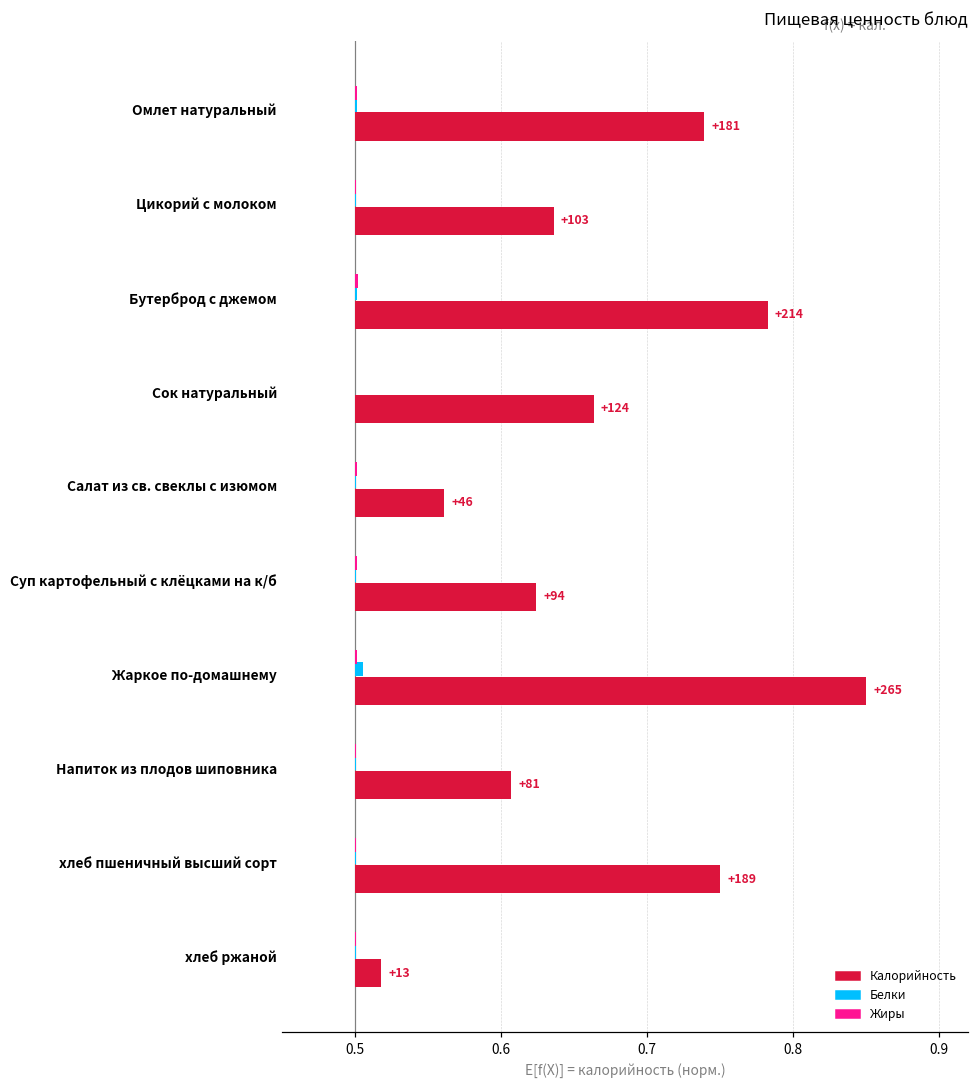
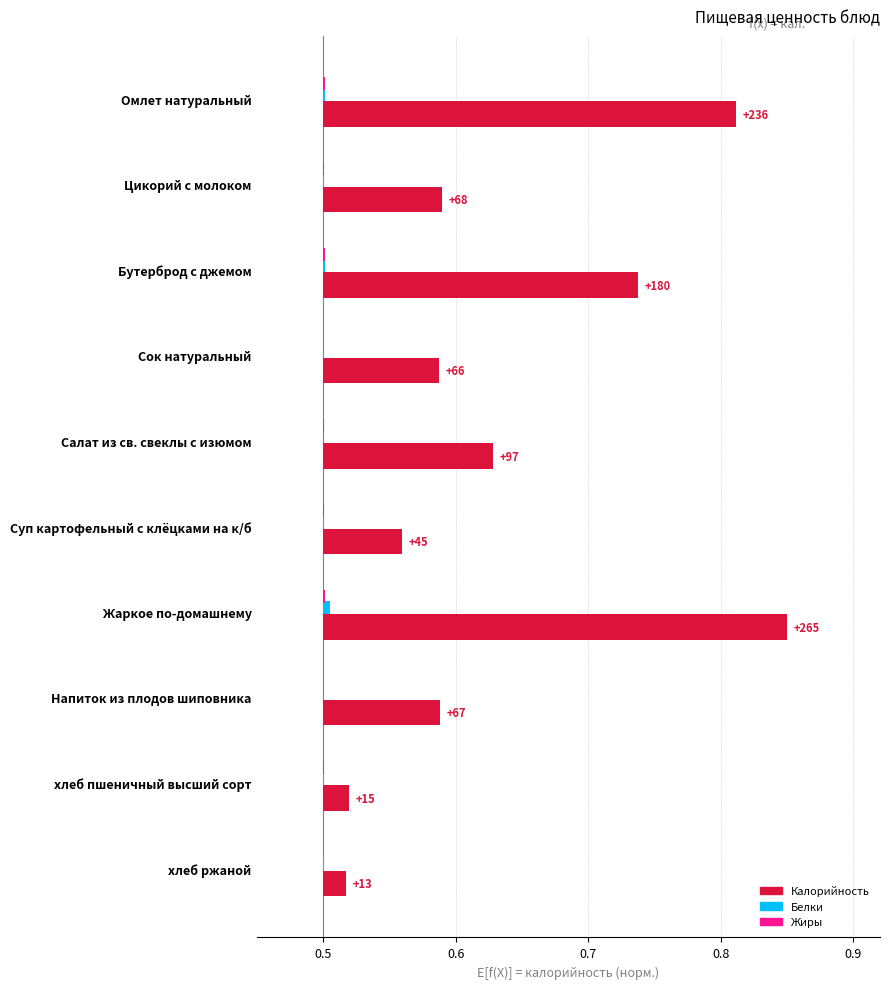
  {
    "Калорийность": {
-     "Омлет натуральный": "+181",
-     "Цикорий с молоком": "+103",
-     "Бутерброд с джемом": "+214",
-     "Сок натуральный": "+124",
-     "Салат из св. свеклы с изюмом": "+46",
-     "Суп картофельный с клёцками на к/б": "+94",
-     "Напиток из плодов шиповника": "+81",
-     "хлеб пшеничный высший сорт": "+189"
+     "Омлет натуральный": "+236",
+     "Цикорий с молоком": "+68",
+     "Бутерброд с джемом": "+180",
+     "Сок натуральный": "+66",
+     "Салат из св. свеклы с изюмом": "+97",
+     "Суп картофельный с клёцками на к/б": "+45",
+     "Напиток из плодов шиповника": "+67",
+     "хлеб пшеничный высший сорт": "+15"
    },
    "Белки": {
      "Жаркое по-домашнему": "0.505"
    }
  }
